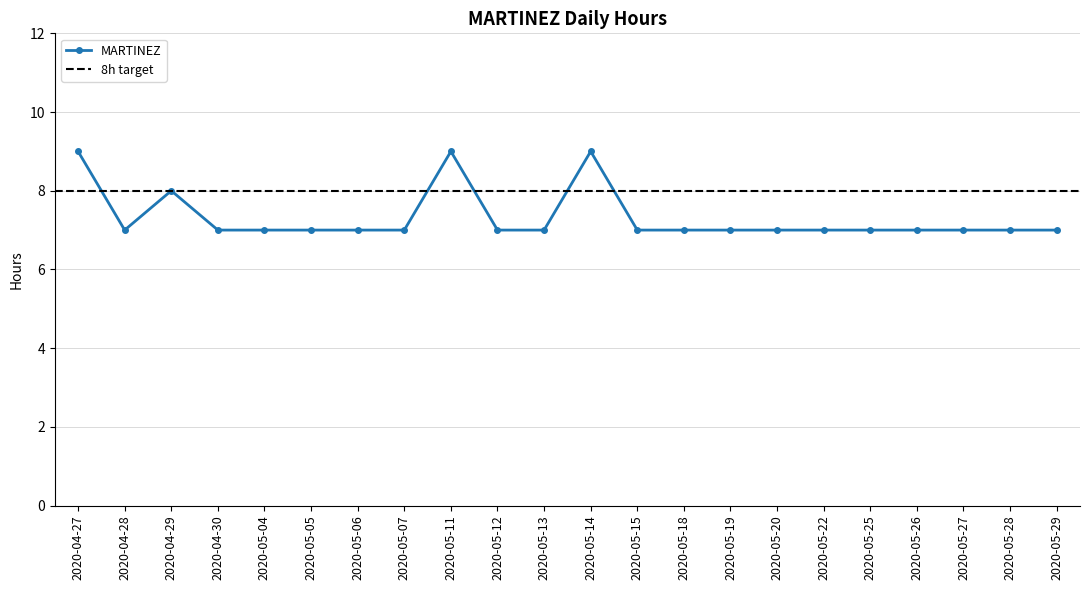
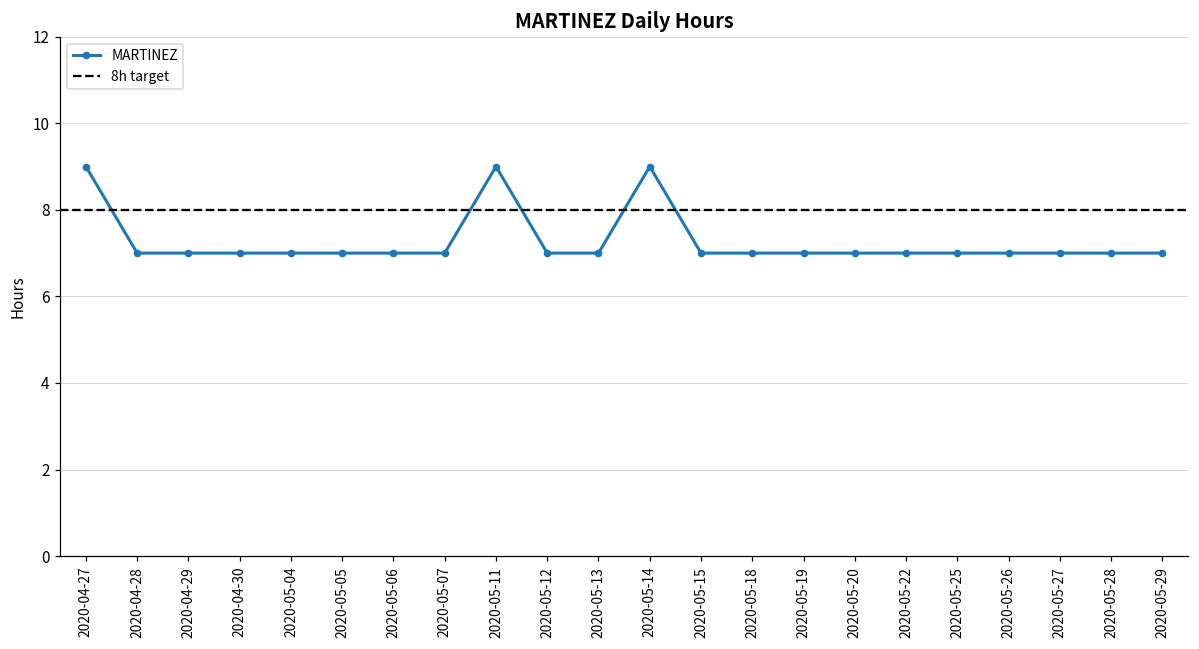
  {
    "2020-04-27": 9,
    "2020-04-28": 7,
-   "2020-04-29": 8,
+   "2020-04-29": 7,
    "2020-04-30": 7,
    "2020-05-04": 7,
    "2020-05-05": 7,
    "2020-05-06": 7,
    "2020-05-07": 7,
    "2020-05-11": 9,
    "2020-05-12": 7,
    "2020-05-13": 7,
    "2020-05-14": 9,
    "2020-05-15": 7,
    "2020-05-18": 7,
    "2020-05-19": 7,
    "2020-05-20": 7,
    "2020-05-22": 7,
    "2020-05-25": 7,
    "2020-05-26": 7,
    "2020-05-27": 7,
    "2020-05-28": 7,
    "2020-05-29": 7
  }
